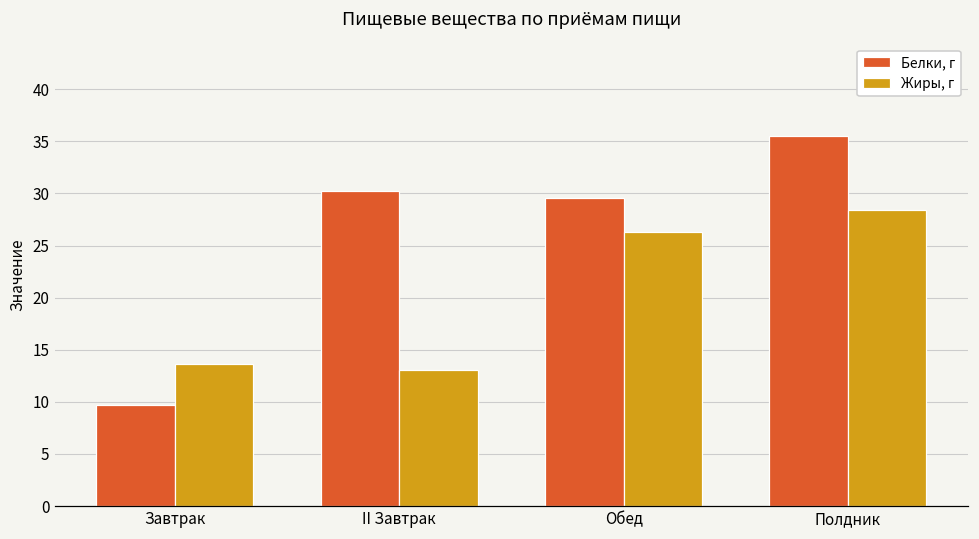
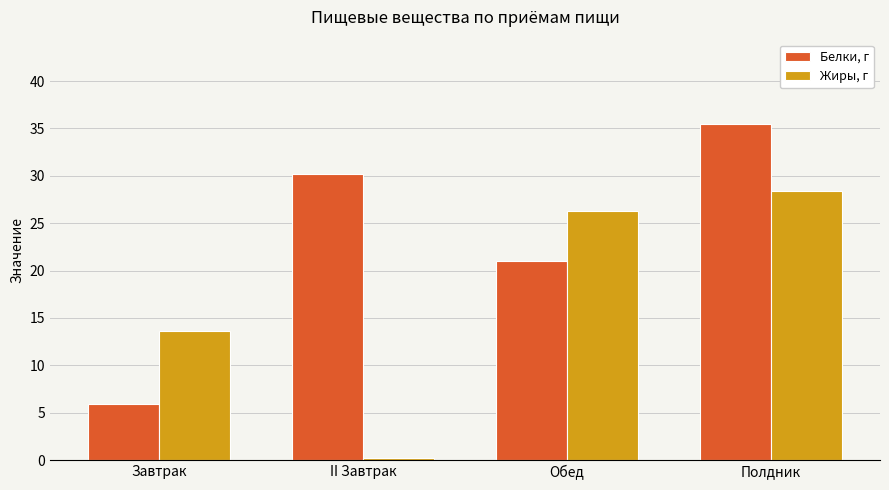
  {
    "Белки, г": {
-     "Завтрак": 10,
+     "Завтрак": 6,
      "II Завтрак": 30,
-     "Обед": 30,
+     "Обед": 21,
      "Полдник": 36
    },
    "Жиры, г": {
      "Завтрак": 14,
-     "II Завтрак": 13,
+     "II Завтрак": 0,
      "Обед": 26,
      "Полдник": 28
    }
  }
